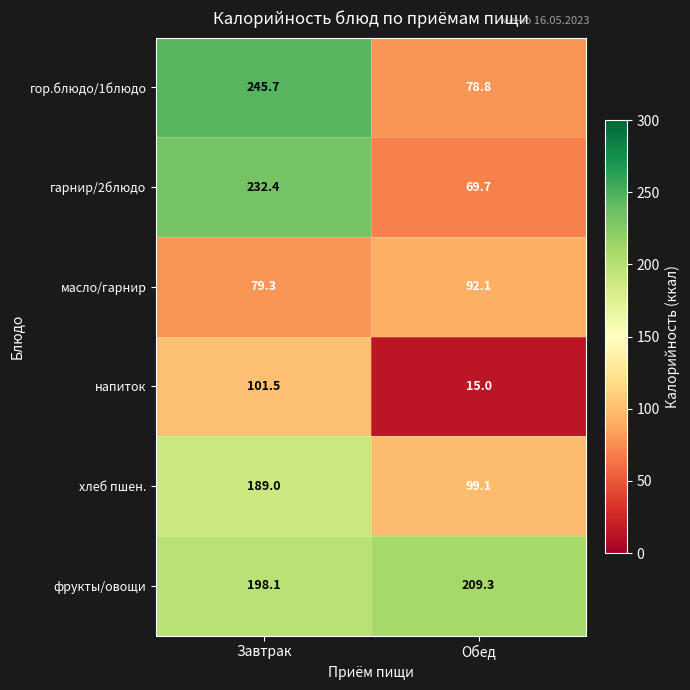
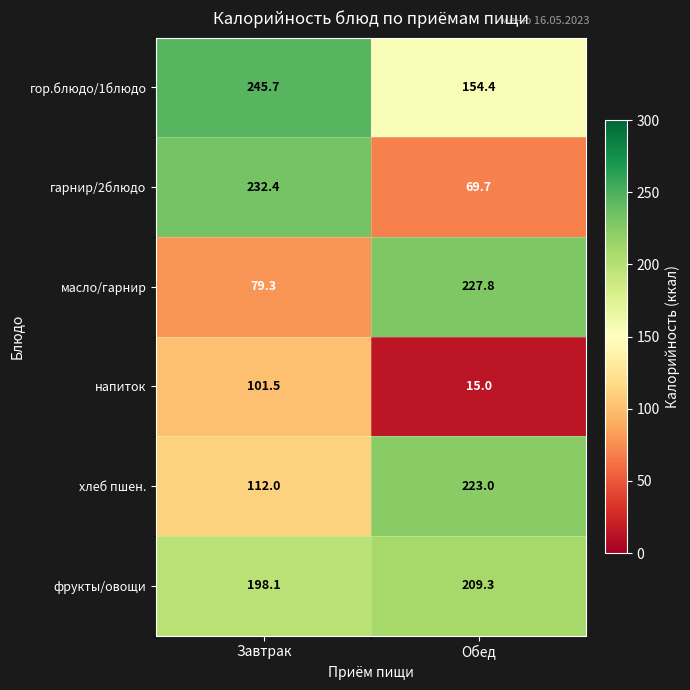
  {
    "гор.блюдо/1блюдо": {
      "Завтрак": 245.7,
-     "Обед": 78.8
+     "Обед": 154.4
    },
    "гарнир/2блюдо": {
      "Завтрак": 232.4,
      "Обед": 69.7
    },
    "масло/гарнир": {
      "Завтрак": 79.3,
-     "Обед": 92.1
+     "Обед": 227.8
    },
    "напиток": {
      "Завтрак": 101.5,
      "Обед": 15.0
    },
    "хлеб пшен.": {
-     "Завтрак": 189.0,
-     "Обед": 99.1
+     "Завтрак": 112.0,
+     "Обед": 223.0
    },
    "фрукты/овощи": {
      "Завтрак": 198.1,
      "Обед": 209.3
    }
  }
